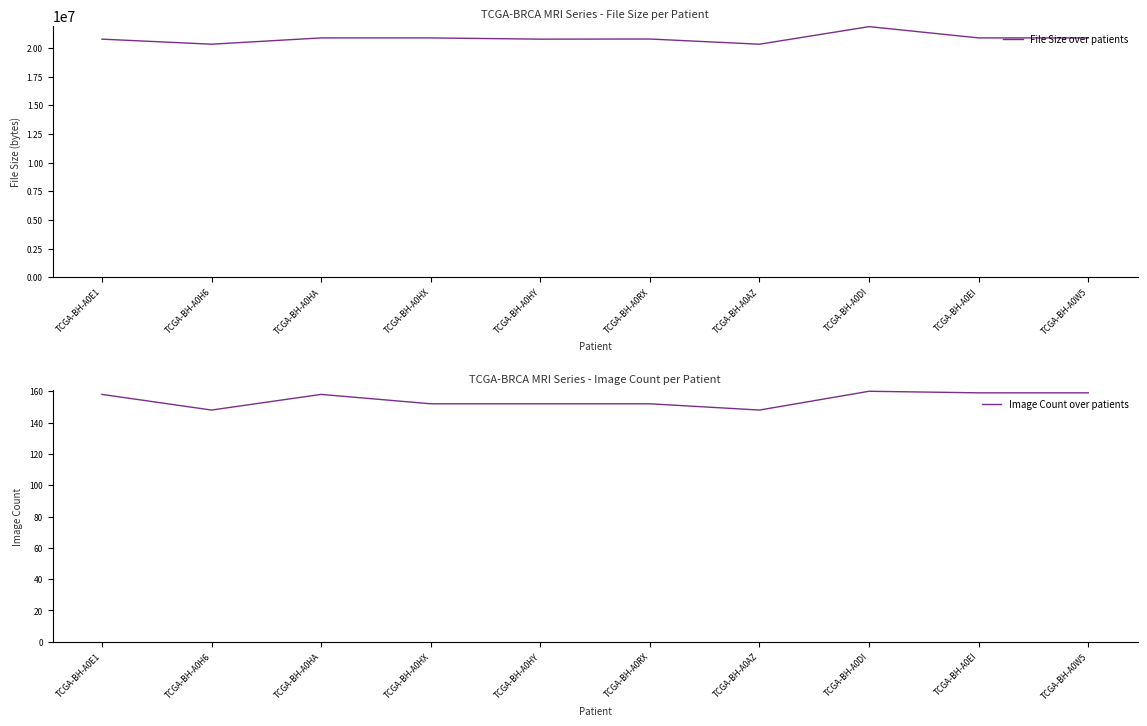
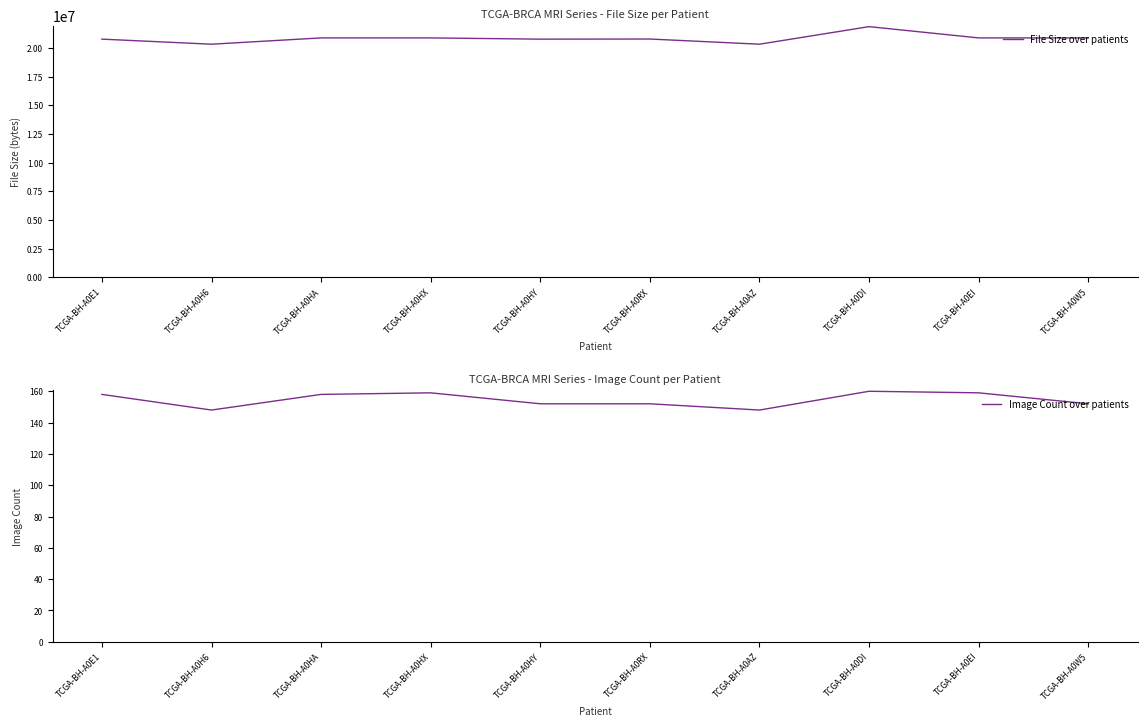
  {
    "TCGA-BRCA MRI Series - File Size per Patient": {
      "TCGA-BH-A0E1": 20800000,
      "TCGA-BH-A0H6": 20300000,
      "TCGA-BH-A0HA": 20900000,
      "TCGA-BH-A0HX": 20900000,
      "TCGA-BH-A0HY": 20800000,
      "TCGA-BH-A0RX": 20800000,
      "TCGA-BH-A0AZ": 20300000,
      "TCGA-BH-A0DI": 21900000,
      "TCGA-BH-A0EI": 20900000,
      "TCGA-BH-A0W5": 20900000
    },
    "TCGA-BRCA MRI Series - Image Count per Patient": {
      "TCGA-BH-A0E1": 158,
      "TCGA-BH-A0H6": 148,
      "TCGA-BH-A0HA": 158,
-     "TCGA-BH-A0HX": 152,
+     "TCGA-BH-A0HX": 159,
      "TCGA-BH-A0HY": 152,
      "TCGA-BH-A0RX": 152,
      "TCGA-BH-A0AZ": 148,
      "TCGA-BH-A0DI": 160,
      "TCGA-BH-A0EI": 159,
-     "TCGA-BH-A0W5": 159
+     "TCGA-BH-A0W5": 152
    }
  }
